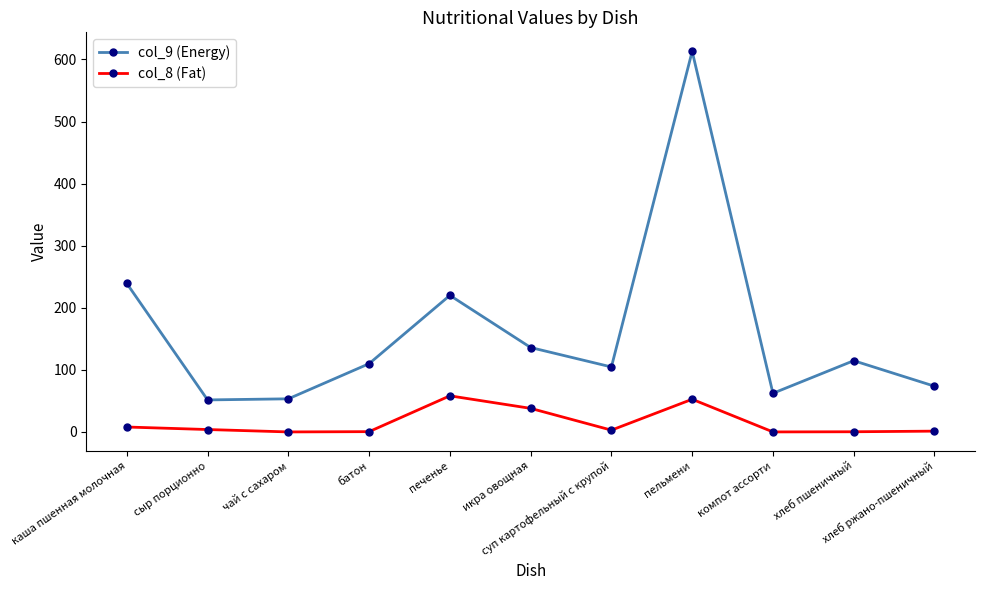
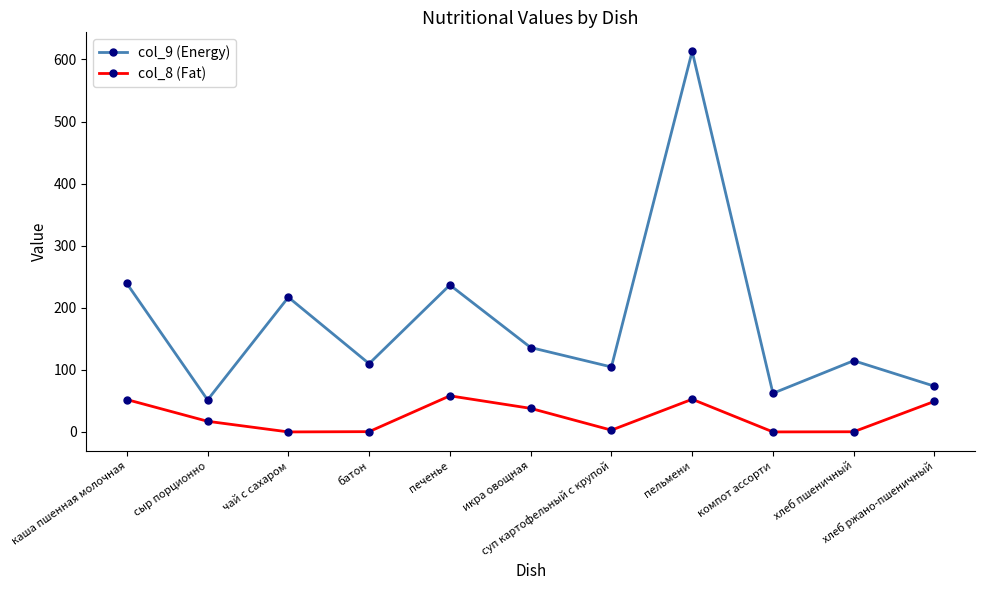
  {
    "col_9 (Energy)": {
      "каша пшенная молочная": 240,
      "сыр порционно": 50,
-     "чай с сахаром": 50,
+     "чай с сахаром": 220,
      "батон": 110,
-     "печенье": 220,
+     "печенье": 240,
      "икра овощная": 140,
      "суп картофельный с крупой": 100,
      "пельмени": 610,
      "компот ассорти": 60,
      "хлеб пшеничный": 110,
      "хлеб ржано-пшеничный": 70
    },
    "col_8 (Fat)": {
-     "каша пшенная молочная": 10,
-     "сыр порционно": 0,
+     "каша пшенная молочная": 50,
+     "сыр порционно": 20,
      "чай с сахаром": 0,
      "батон": 0,
      "печенье": 60,
      "икра овощная": 40,
      "суп картофельный с крупой": 0,
      "пельмени": 50,
      "компот ассорти": 0,
      "хлеб пшеничный": 0,
-     "хлеб ржано-пшеничный": 0
+     "хлеб ржано-пшеничный": 50
    }
  }
